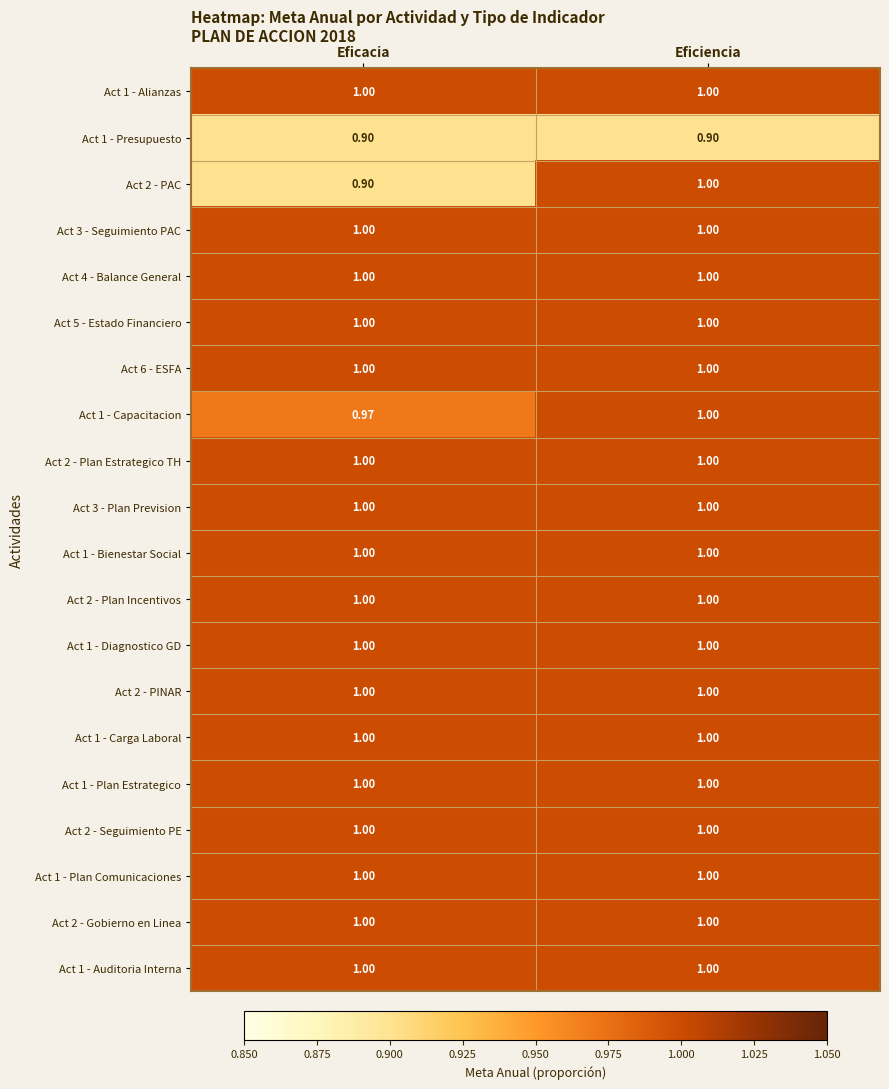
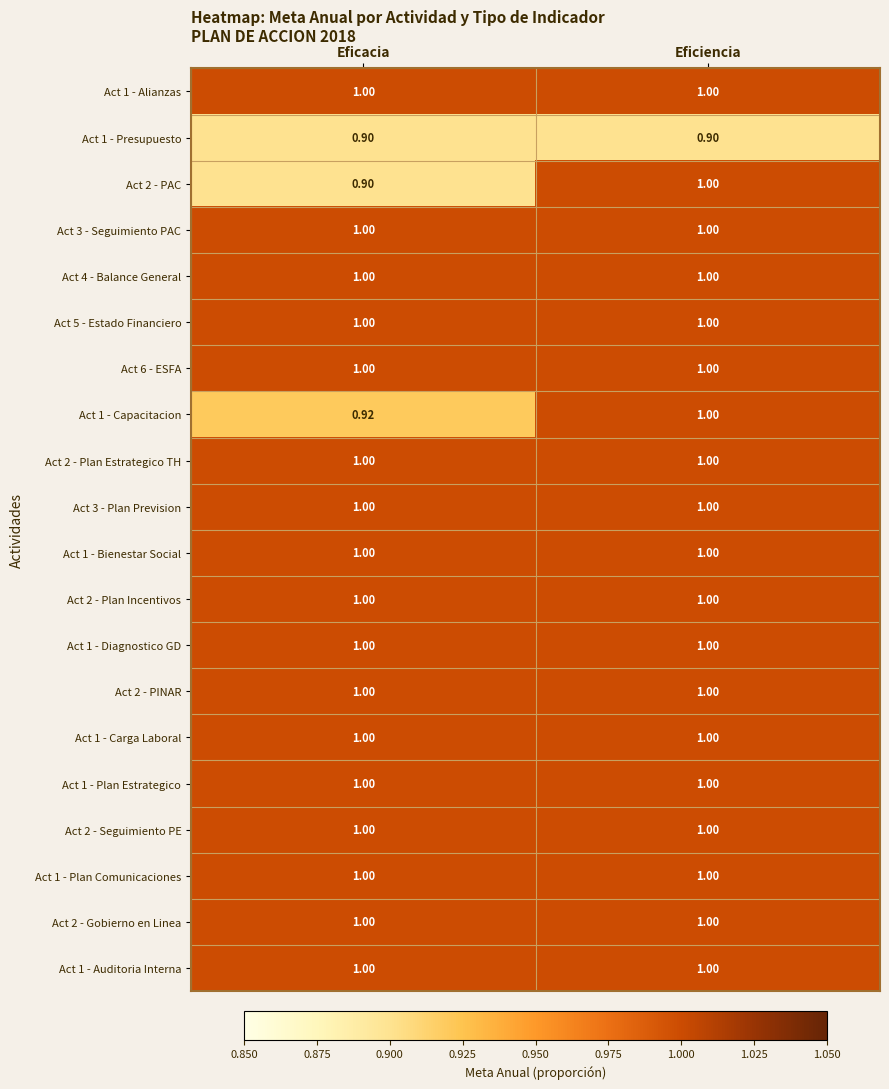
  {
    "Act 1 - Alianzas": {
      "Eficacia": 1.00,
      "Eficiencia": 1.00
    },
    "Act 1 - Presupuesto": {
      "Eficacia": 0.90,
      "Eficiencia": 0.90
    },
    "Act 2 - PAC": {
      "Eficacia": 0.90,
      "Eficiencia": 1.00
    },
    "Act 3 - Seguimiento PAC": {
      "Eficacia": 1.00,
      "Eficiencia": 1.00
    },
    "Act 4 - Balance General": {
      "Eficacia": 1.00,
      "Eficiencia": 1.00
    },
    "Act 5 - Estado Financiero": {
      "Eficacia": 1.00,
      "Eficiencia": 1.00
    },
    "Act 6 - ESFA": {
      "Eficacia": 1.00,
      "Eficiencia": 1.00
    },
    "Act 1 - Capacitacion": {
-     "Eficacia": 0.97,
+     "Eficacia": 0.92,
      "Eficiencia": 1.00
    },
    "Act 2 - Plan Estrategico TH": {
      "Eficacia": 1.00,
      "Eficiencia": 1.00
    },
    "Act 3 - Plan Prevision": {
      "Eficacia": 1.00,
      "Eficiencia": 1.00
    },
    "Act 1 - Bienestar Social": {
      "Eficacia": 1.00,
      "Eficiencia": 1.00
    },
    "Act 2 - Plan Incentivos": {
      "Eficacia": 1.00,
      "Eficiencia": 1.00
    },
    "Act 1 - Diagnostico GD": {
      "Eficacia": 1.00,
      "Eficiencia": 1.00
    },
    "Act 2 - PINAR": {
      "Eficacia": 1.00,
      "Eficiencia": 1.00
    },
    "Act 1 - Carga Laboral": {
      "Eficacia": 1.00,
      "Eficiencia": 1.00
    },
    "Act 1 - Plan Estrategico": {
      "Eficacia": 1.00,
      "Eficiencia": 1.00
    },
    "Act 2 - Seguimiento PE": {
      "Eficacia": 1.00,
      "Eficiencia": 1.00
    },
    "Act 1 - Plan Comunicaciones": {
      "Eficacia": 1.00,
      "Eficiencia": 1.00
    },
    "Act 2 - Gobierno en Linea": {
      "Eficacia": 1.00,
      "Eficiencia": 1.00
    },
    "Act 1 - Auditoria Interna": {
      "Eficacia": 1.00,
      "Eficiencia": 1.00
    }
  }
